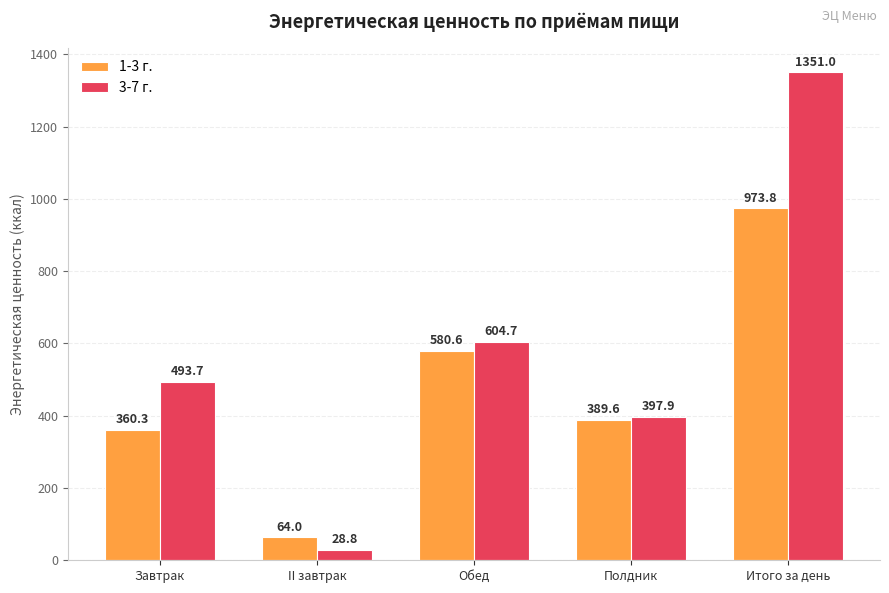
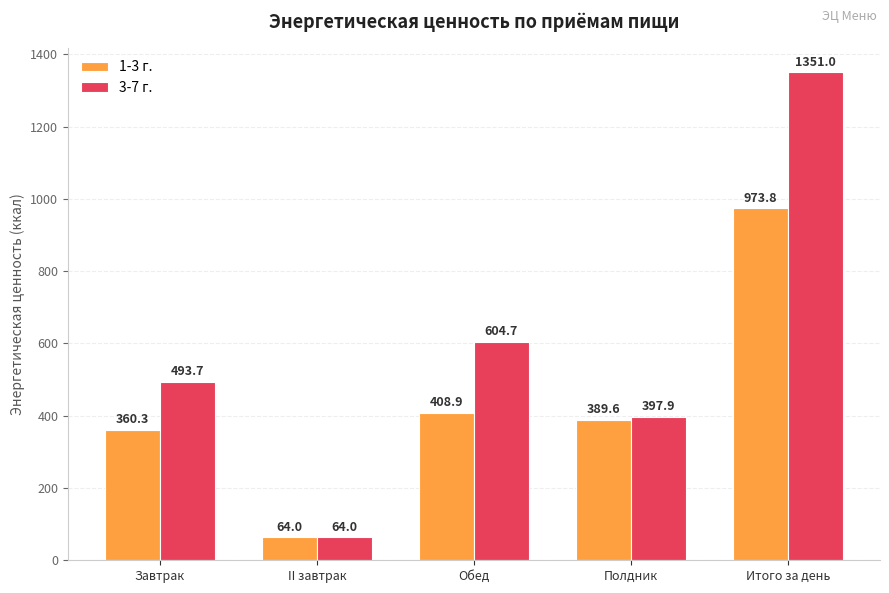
  {
    "1-3 г.": {
      "Завтрак": 360.3,
      "II завтрак": 64.0,
-     "Обед": 580.6,
+     "Обед": 408.9,
      "Полдник": 389.6,
      "Итого за день": 973.8
    },
    "3-7 г.": {
      "Завтрак": 493.7,
-     "II завтрак": 28.8,
+     "II завтрак": 64.0,
      "Обед": 604.7,
      "Полдник": 397.9,
      "Итого за день": 1351.0
    }
  }
